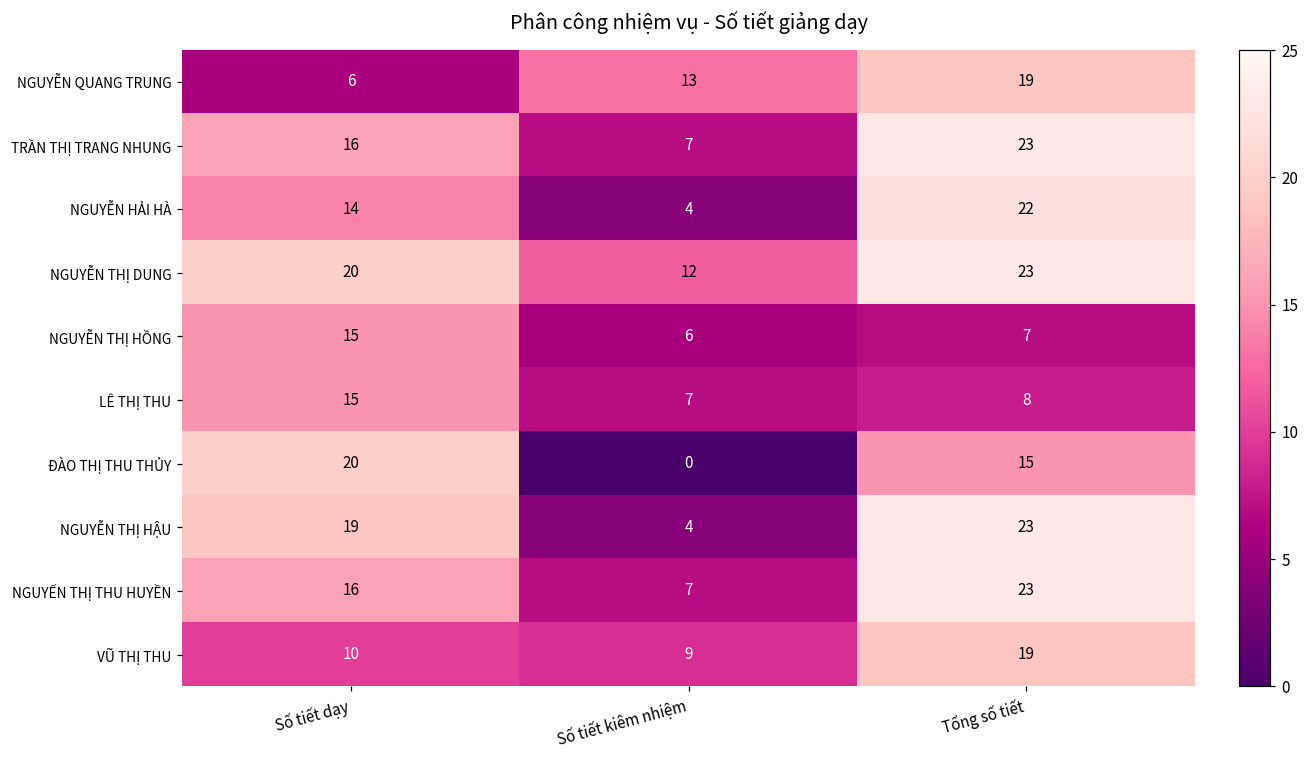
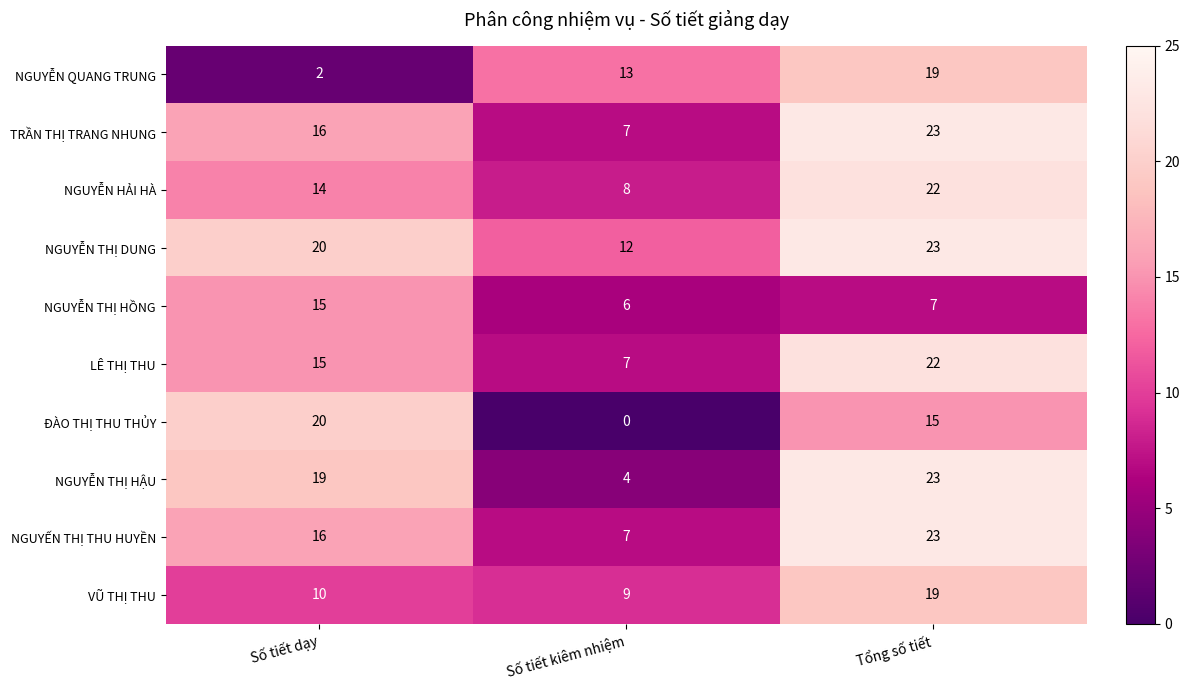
  {
    "NGUYỄN QUANG TRUNG": {
-     "Số tiết dạy": 6,
+     "Số tiết dạy": 2,
      "Số tiết kiêm nhiệm": 13,
      "Tổng số tiết": 19
    },
    "TRẦN THỊ TRANG NHUNG": {
      "Số tiết dạy": 16,
      "Số tiết kiêm nhiệm": 7,
      "Tổng số tiết": 23
    },
    "NGUYỄN HẢI HÀ": {
      "Số tiết dạy": 14,
-     "Số tiết kiêm nhiệm": 4,
+     "Số tiết kiêm nhiệm": 8,
      "Tổng số tiết": 22
    },
    "NGUYỄN THỊ DUNG": {
      "Số tiết dạy": 20,
      "Số tiết kiêm nhiệm": 12,
      "Tổng số tiết": 23
    },
    "NGUYỄN THỊ HỒNG": {
      "Số tiết dạy": 15,
      "Số tiết kiêm nhiệm": 6,
      "Tổng số tiết": 7
    },
    "LÊ THỊ THU": {
      "Số tiết dạy": 15,
      "Số tiết kiêm nhiệm": 7,
-     "Tổng số tiết": 8
+     "Tổng số tiết": 22
    },
    "ĐÀO THỊ THU THỦY": {
      "Số tiết dạy": 20,
      "Số tiết kiêm nhiệm": 0,
      "Tổng số tiết": 15
    },
    "NGUYỄN THỊ HẬU": {
      "Số tiết dạy": 19,
      "Số tiết kiêm nhiệm": 4,
      "Tổng số tiết": 23
    },
    "NGUYẾN THỊ THU HUYỀN": {
      "Số tiết dạy": 16,
      "Số tiết kiêm nhiệm": 7,
      "Tổng số tiết": 23
    },
    "VŨ THỊ THU": {
      "Số tiết dạy": 10,
      "Số tiết kiêm nhiệm": 9,
      "Tổng số tiết": 19
    }
  }
